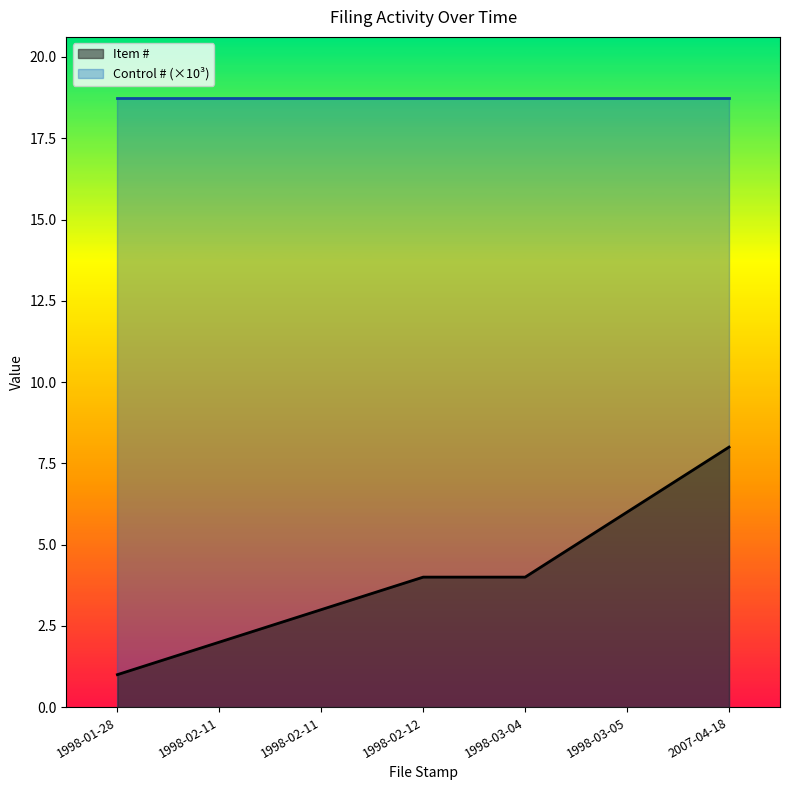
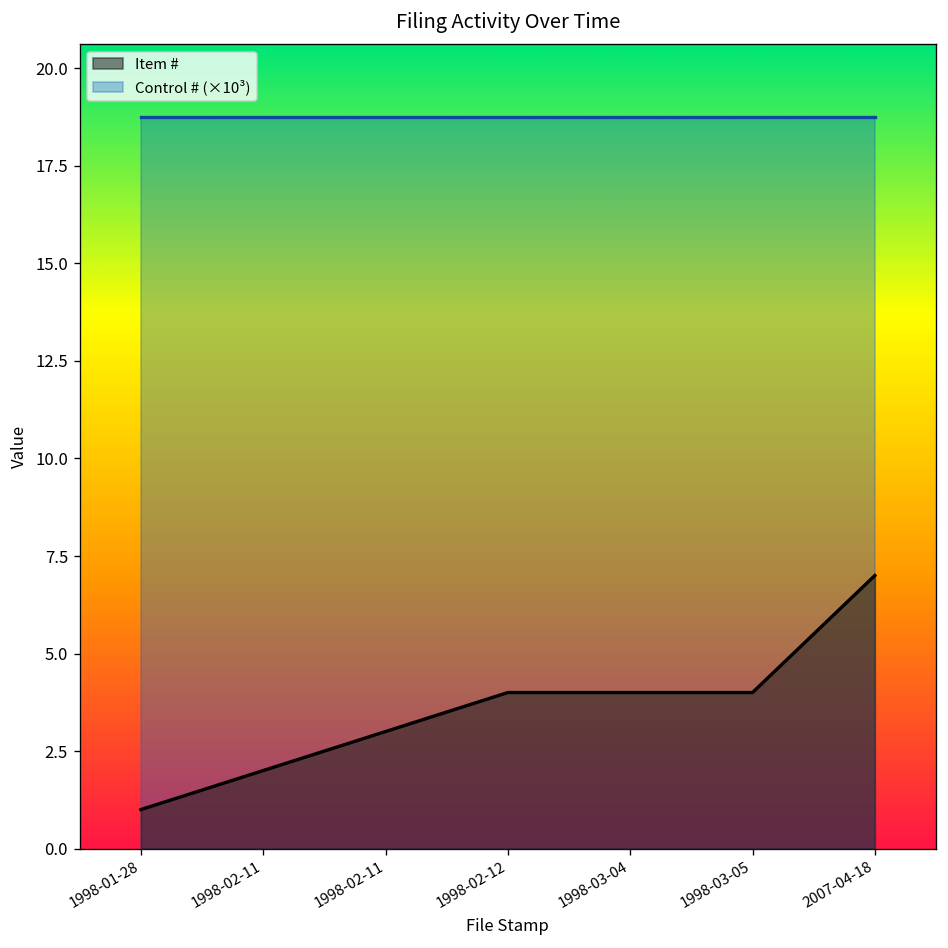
  {
    "Item #": {
      "1998-01-28": 1,
      "1998-02-12": 4,
      "1998-03-04": 4,
-     "1998-03-05": 6,
-     "2007-04-18": 8
+     "1998-03-05": 4,
+     "2007-04-18": 7
    },
    "Control # (×10³)": {
      "1998-01-28": 18.7,
      "1998-02-12": 18.7,
      "1998-03-04": 18.7,
      "1998-03-05": 18.7,
      "2007-04-18": 18.7
    }
  }
